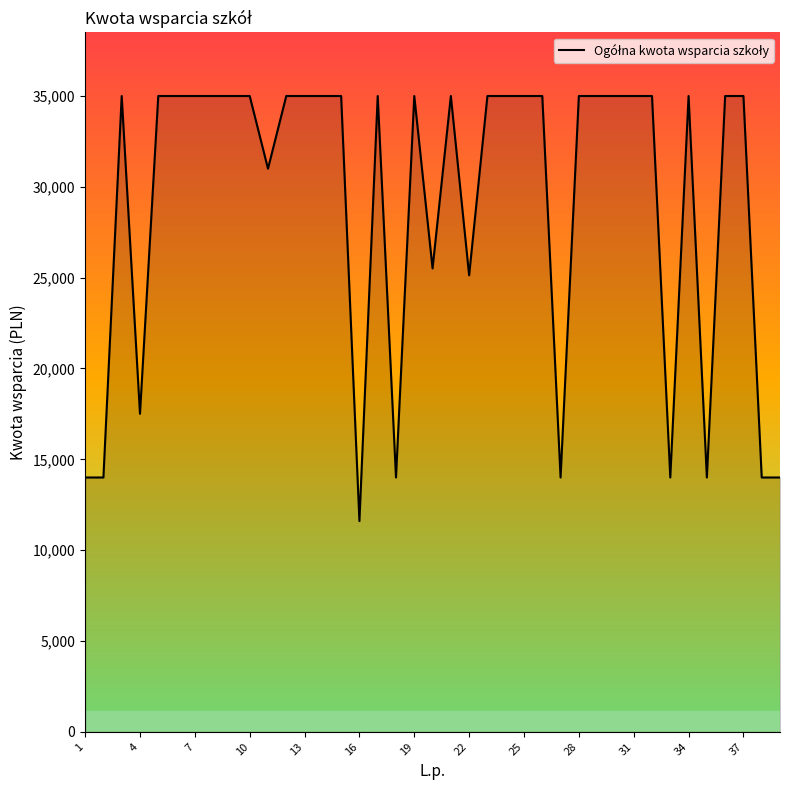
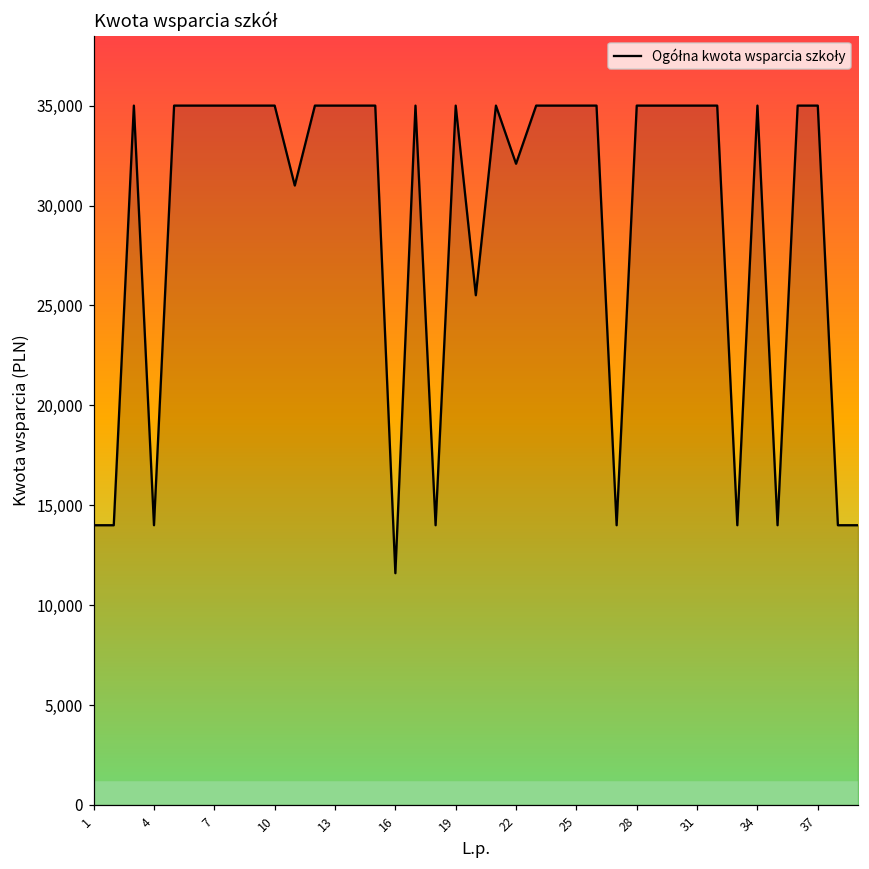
  {
    "1": "14,000",
-   "4": "17,500",
+   "4": "14,000",
    "7": "35,000",
    "10": "35,000",
    "13": "35,000",
    "16": "11,600",
    "19": "35,000",
-   "22": "25,100",
+   "22": "32,100",
    "25": "35,000",
    "28": "35,000",
    "31": "35,000",
    "34": "35,000",
    "37": "35,000"
  }
